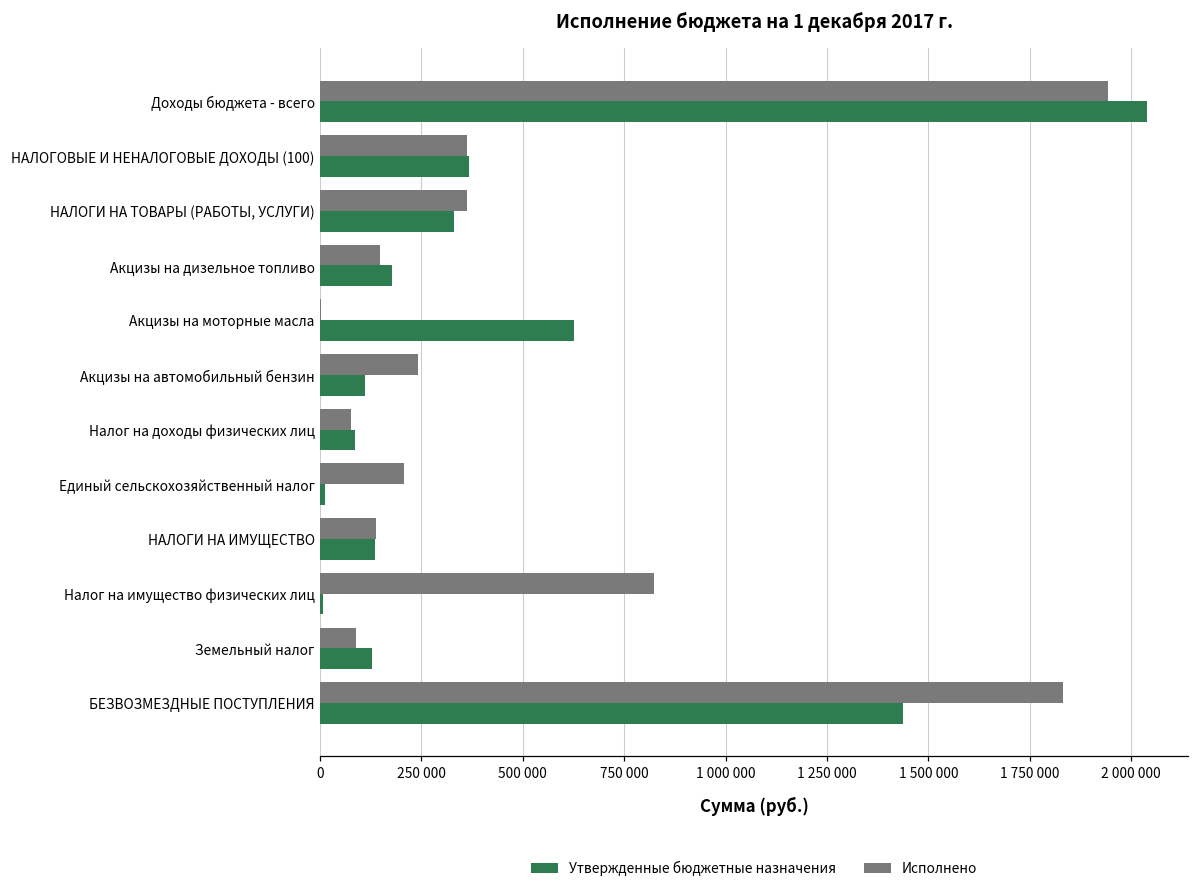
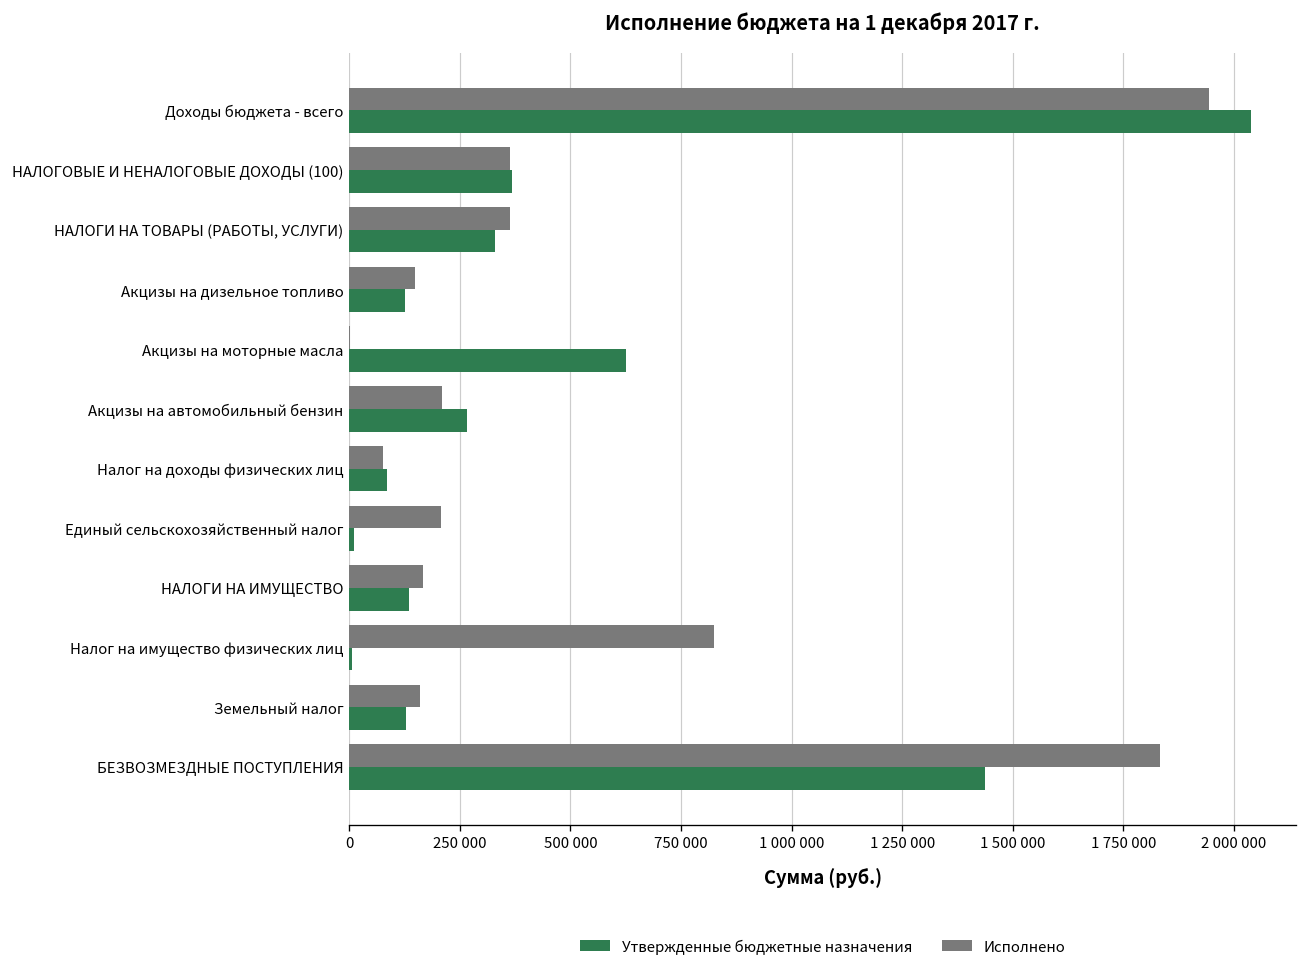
  {
    "Утвержденные бюджетные назначения": {
      "Доходы бюджета - всего": 2040000,
      "НАЛОГОВЫЕ И НЕНАЛОГОВЫЕ ДОХОДЫ (100)": 370000,
      "НАЛОГИ НА ТОВАРЫ (РАБОТЫ, УСЛУГИ)": 330000,
-     "Акцизы на дизельное топливо": 180000,
+     "Акцизы на дизельное топливо": 130000,
      "Акцизы на моторные масла": 620000,
-     "Акцизы на автомобильный бензин": 110000,
+     "Акцизы на автомобильный бензин": 270000,
      "Налог на доходы физических лиц": 90000,
      "Единый сельскохозяйственный налог": 10000,
      "НАЛОГИ НА ИМУЩЕСТВО": 140000,
      "Земельный налог": 130000,
      "БЕЗВОЗМЕЗДНЫЕ ПОСТУПЛЕНИЯ": 1440000
    },
    "Исполнено": {
      "Доходы бюджета - всего": 1940000,
      "НАЛОГОВЫЕ И НЕНАЛОГОВЫЕ ДОХОДЫ (100)": 360000,
      "НАЛОГИ НА ТОВАРЫ (РАБОТЫ, УСЛУГИ)": 360000,
      "Акцизы на дизельное топливо": 150000,
-     "Акцизы на автомобильный бензин": 240000,
+     "Акцизы на автомобильный бензин": 210000,
      "Налог на доходы физических лиц": 80000,
      "Единый сельскохозяйственный налог": 210000,
-     "НАЛОГИ НА ИМУЩЕСТВО": 140000,
+     "НАЛОГИ НА ИМУЩЕСТВО": 170000,
      "Налог на имущество физических лиц": 820000,
-     "Земельный налог": 90000,
+     "Земельный налог": 160000,
      "БЕЗВОЗМЕЗДНЫЕ ПОСТУПЛЕНИЯ": 1830000
    }
  }
